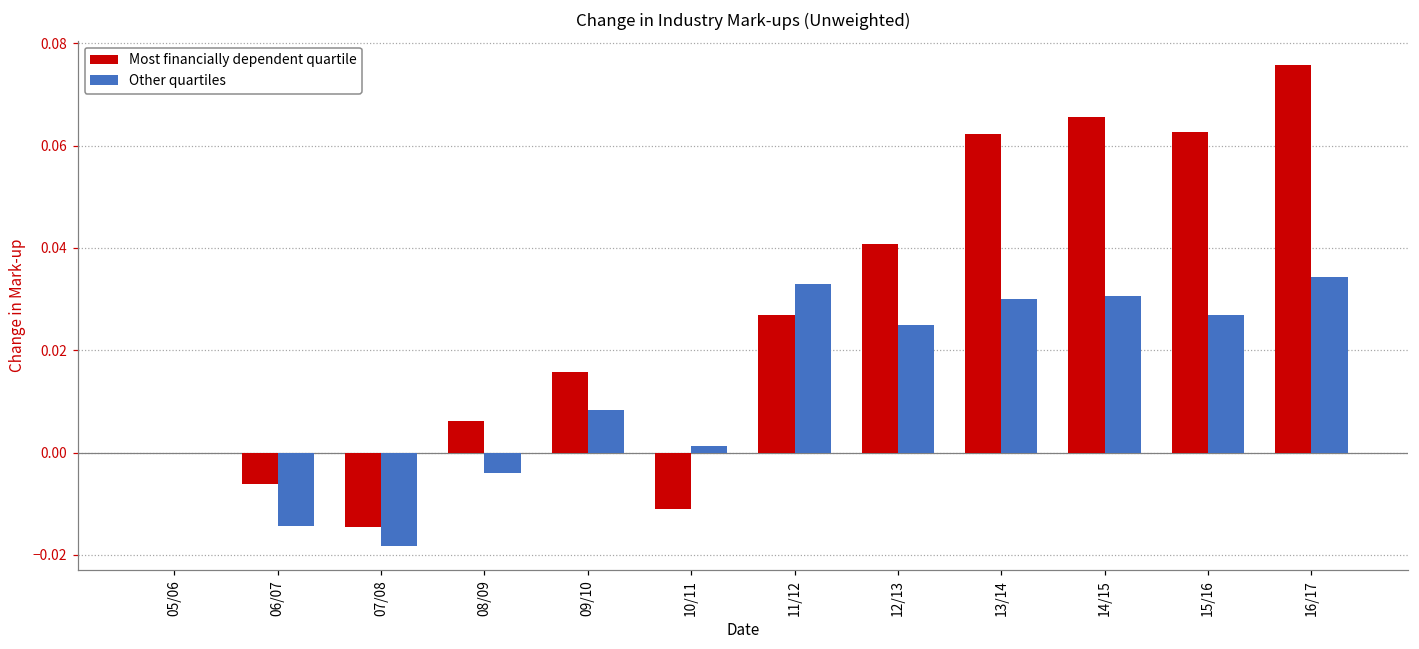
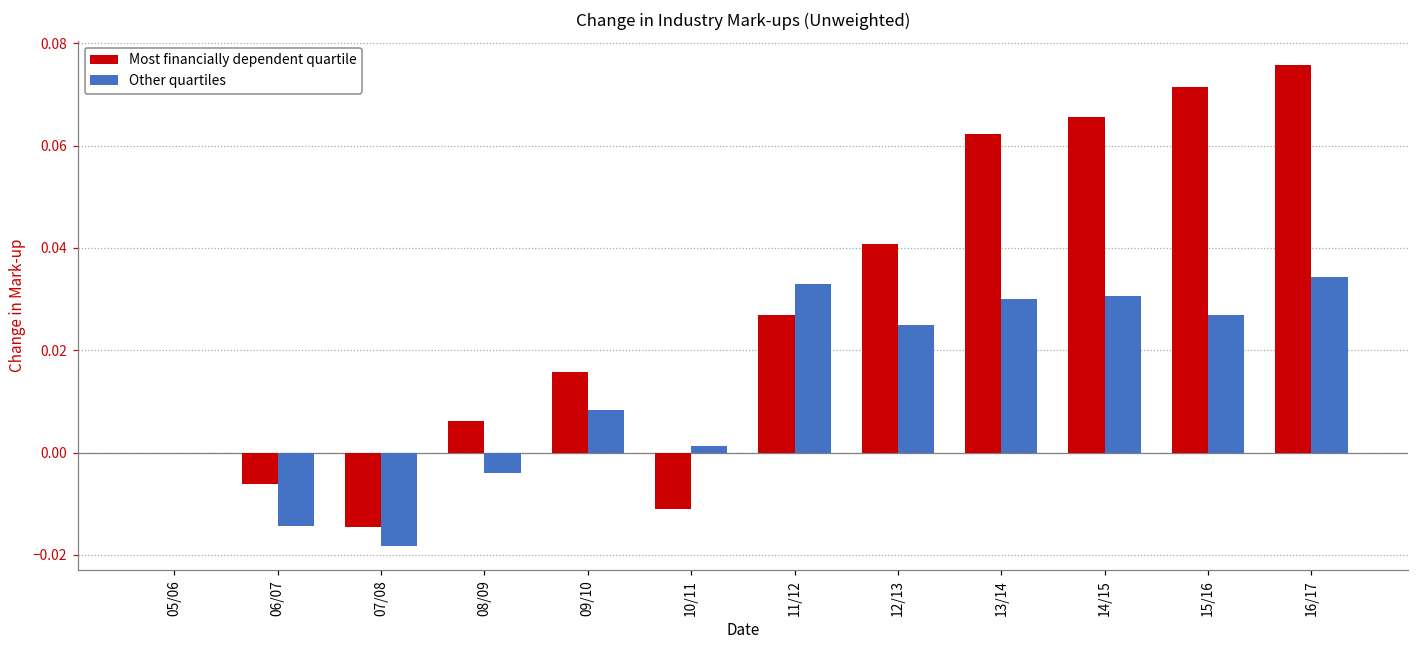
  {
    "Most financially dependent quartile": {
      "05/06": 0.000,
      "06/07": -0.006,
      "07/08": -0.015,
      "08/09": 0.006,
      "09/10": 0.016,
      "10/11": -0.011,
      "11/12": 0.027,
      "12/13": 0.041,
      "13/14": 0.062,
      "14/15": 0.066,
-     "15/16": 0.063,
+     "15/16": 0.072,
      "16/17": 0.076
    },
    "Other quartiles": {
      "05/06": 0.000,
      "06/07": -0.014,
      "07/08": -0.018,
      "08/09": -0.004,
      "09/10": 0.008,
      "10/11": 0.001,
      "11/12": 0.033,
      "12/13": 0.025,
      "13/14": 0.030,
      "14/15": 0.031,
      "15/16": 0.027,
      "16/17": 0.034
    }
  }
